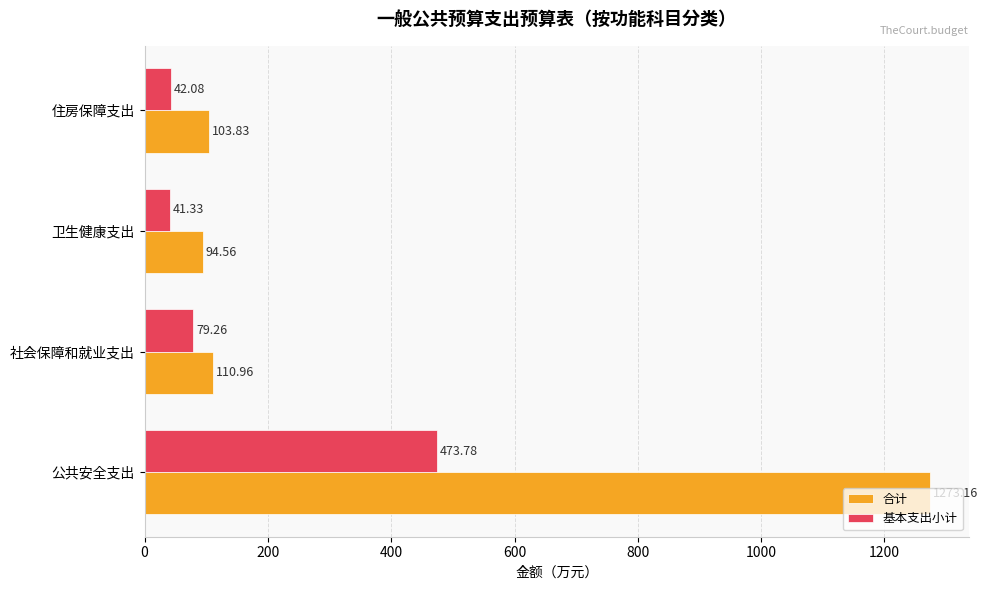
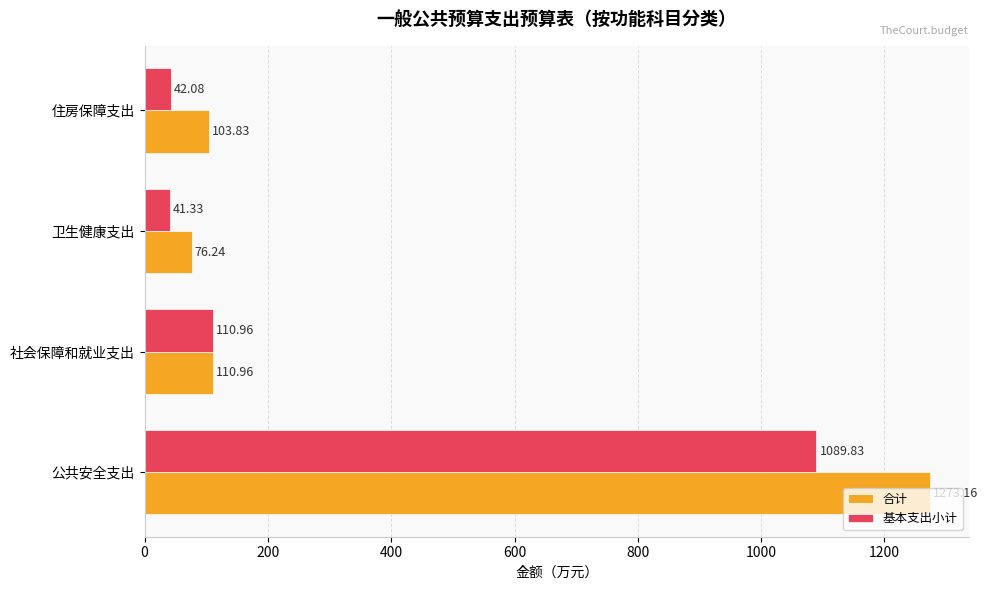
  {
    "合计": {
      "住房保障支出": 103.83,
-     "卫生健康支出": 94.56,
+     "卫生健康支出": 76.24,
      "社会保障和就业支出": 110.96
    },
    "基本支出小计": {
      "住房保障支出": 42.08,
      "卫生健康支出": 41.33,
-     "社会保障和就业支出": 79.26,
-     "公共安全支出": 473.78
+     "社会保障和就业支出": 110.96,
+     "公共安全支出": 1089.83
    }
  }
